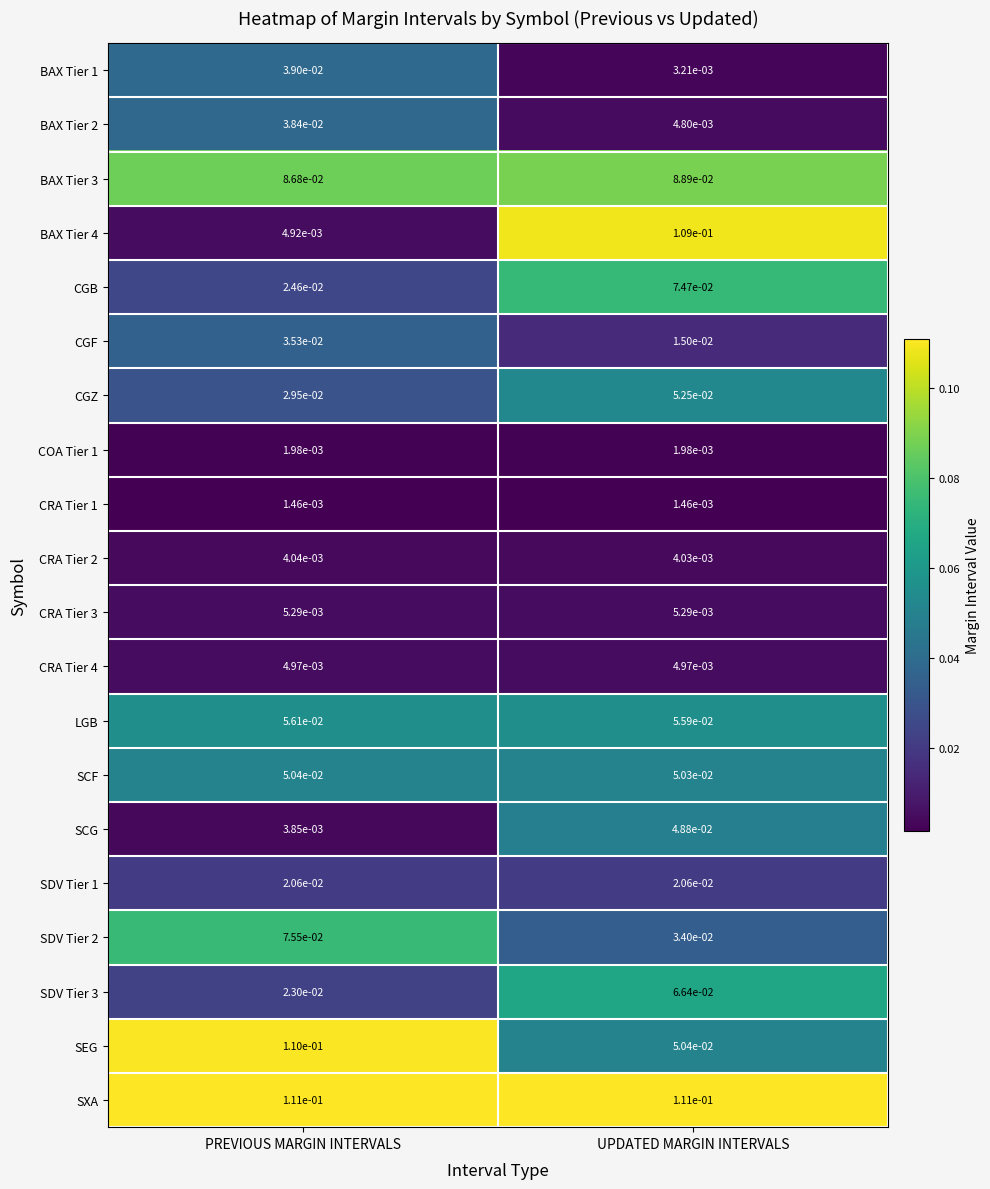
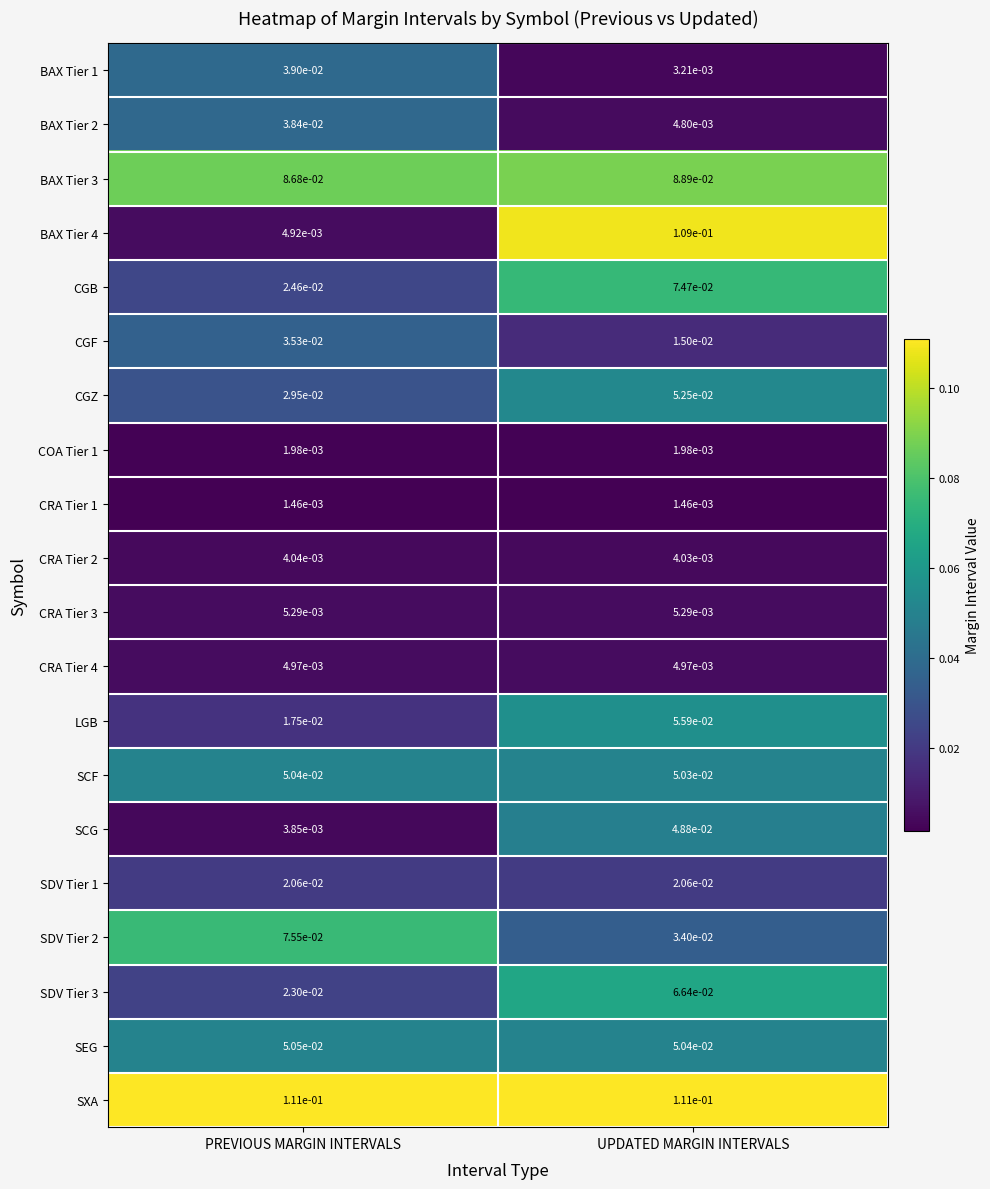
  {
    "BAX Tier 1": {
      "PREVIOUS MARGIN INTERVALS": "3.90e-02",
      "UPDATED MARGIN INTERVALS": "3.21e-03"
    },
    "BAX Tier 2": {
      "PREVIOUS MARGIN INTERVALS": "3.84e-02",
      "UPDATED MARGIN INTERVALS": "4.80e-03"
    },
    "BAX Tier 3": {
      "PREVIOUS MARGIN INTERVALS": "8.68e-02",
      "UPDATED MARGIN INTERVALS": "8.89e-02"
    },
    "BAX Tier 4": {
      "PREVIOUS MARGIN INTERVALS": "4.92e-03",
      "UPDATED MARGIN INTERVALS": "1.09e-01"
    },
    "CGB": {
      "PREVIOUS MARGIN INTERVALS": "2.46e-02",
      "UPDATED MARGIN INTERVALS": "7.47e-02"
    },
    "CGF": {
      "PREVIOUS MARGIN INTERVALS": "3.53e-02",
      "UPDATED MARGIN INTERVALS": "1.50e-02"
    },
    "CGZ": {
      "PREVIOUS MARGIN INTERVALS": "2.95e-02",
      "UPDATED MARGIN INTERVALS": "5.25e-02"
    },
    "COA Tier 1": {
      "PREVIOUS MARGIN INTERVALS": "1.98e-03",
      "UPDATED MARGIN INTERVALS": "1.98e-03"
    },
    "CRA Tier 1": {
      "PREVIOUS MARGIN INTERVALS": "1.46e-03",
      "UPDATED MARGIN INTERVALS": "1.46e-03"
    },
    "CRA Tier 2": {
      "PREVIOUS MARGIN INTERVALS": "4.04e-03",
      "UPDATED MARGIN INTERVALS": "4.03e-03"
    },
    "CRA Tier 3": {
      "PREVIOUS MARGIN INTERVALS": "5.29e-03",
      "UPDATED MARGIN INTERVALS": "5.29e-03"
    },
    "CRA Tier 4": {
      "PREVIOUS MARGIN INTERVALS": "4.97e-03",
      "UPDATED MARGIN INTERVALS": "4.97e-03"
    },
    "LGB": {
-     "PREVIOUS MARGIN INTERVALS": "5.61e-02",
+     "PREVIOUS MARGIN INTERVALS": "1.75e-02",
      "UPDATED MARGIN INTERVALS": "5.59e-02"
    },
    "SCF": {
      "PREVIOUS MARGIN INTERVALS": "5.04e-02",
      "UPDATED MARGIN INTERVALS": "5.03e-02"
    },
    "SCG": {
      "PREVIOUS MARGIN INTERVALS": "3.85e-03",
      "UPDATED MARGIN INTERVALS": "4.88e-02"
    },
    "SDV Tier 1": {
      "PREVIOUS MARGIN INTERVALS": "2.06e-02",
      "UPDATED MARGIN INTERVALS": "2.06e-02"
    },
    "SDV Tier 2": {
      "PREVIOUS MARGIN INTERVALS": "7.55e-02",
      "UPDATED MARGIN INTERVALS": "3.40e-02"
    },
    "SDV Tier 3": {
      "PREVIOUS MARGIN INTERVALS": "2.30e-02",
      "UPDATED MARGIN INTERVALS": "6.64e-02"
    },
    "SEG": {
-     "PREVIOUS MARGIN INTERVALS": "1.10e-01",
+     "PREVIOUS MARGIN INTERVALS": "5.05e-02",
      "UPDATED MARGIN INTERVALS": "5.04e-02"
    },
    "SXA": {
      "PREVIOUS MARGIN INTERVALS": "1.11e-01",
      "UPDATED MARGIN INTERVALS": "1.11e-01"
    }
  }
